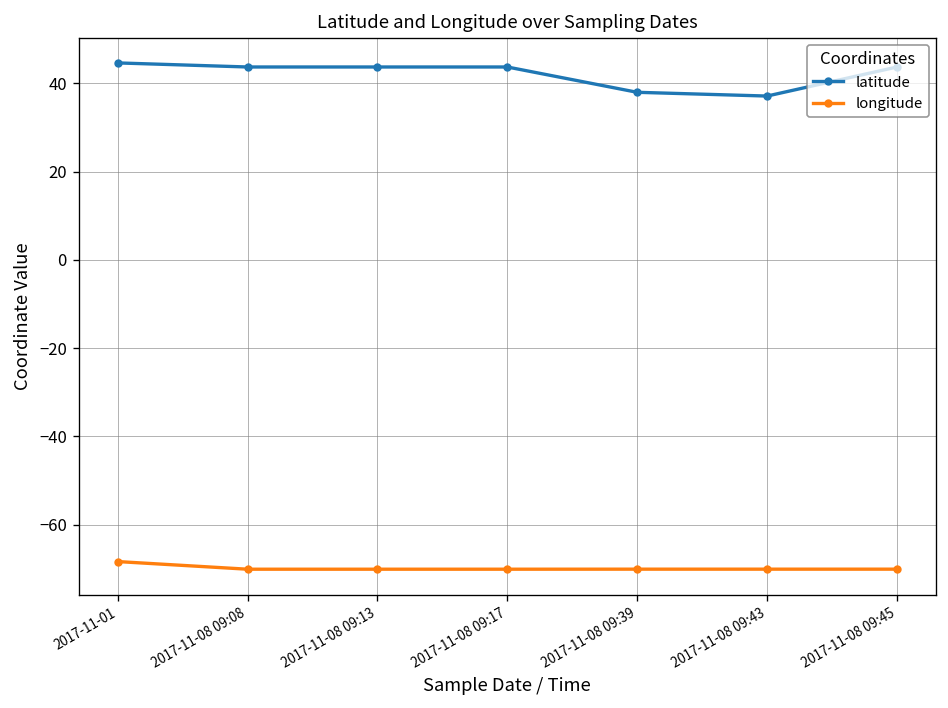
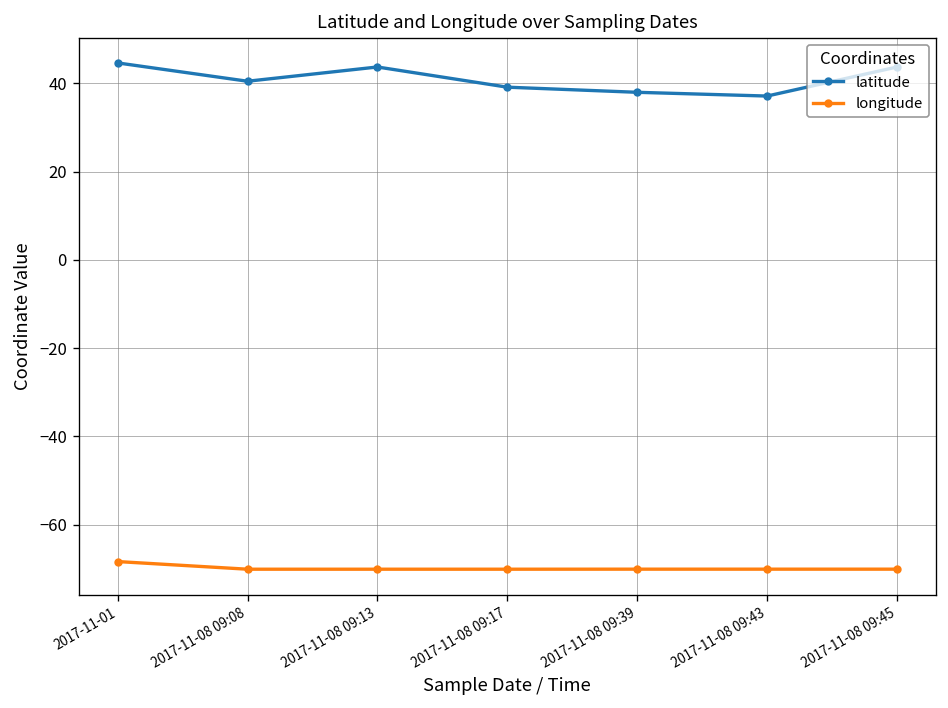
  {
    "latitude": {
      "2017-11-01": 45,
-     "2017-11-08 09:08": 44,
+     "2017-11-08 09:08": 40,
      "2017-11-08 09:13": 44,
-     "2017-11-08 09:17": 44,
+     "2017-11-08 09:17": 39,
      "2017-11-08 09:39": 38,
      "2017-11-08 09:43": 37
    },
    "longitude": {
      "2017-11-01": -68,
      "2017-11-08 09:08": -70,
      "2017-11-08 09:13": -70,
      "2017-11-08 09:17": -70,
      "2017-11-08 09:39": -70,
      "2017-11-08 09:43": -70,
      "2017-11-08 09:45": -70
    }
  }
